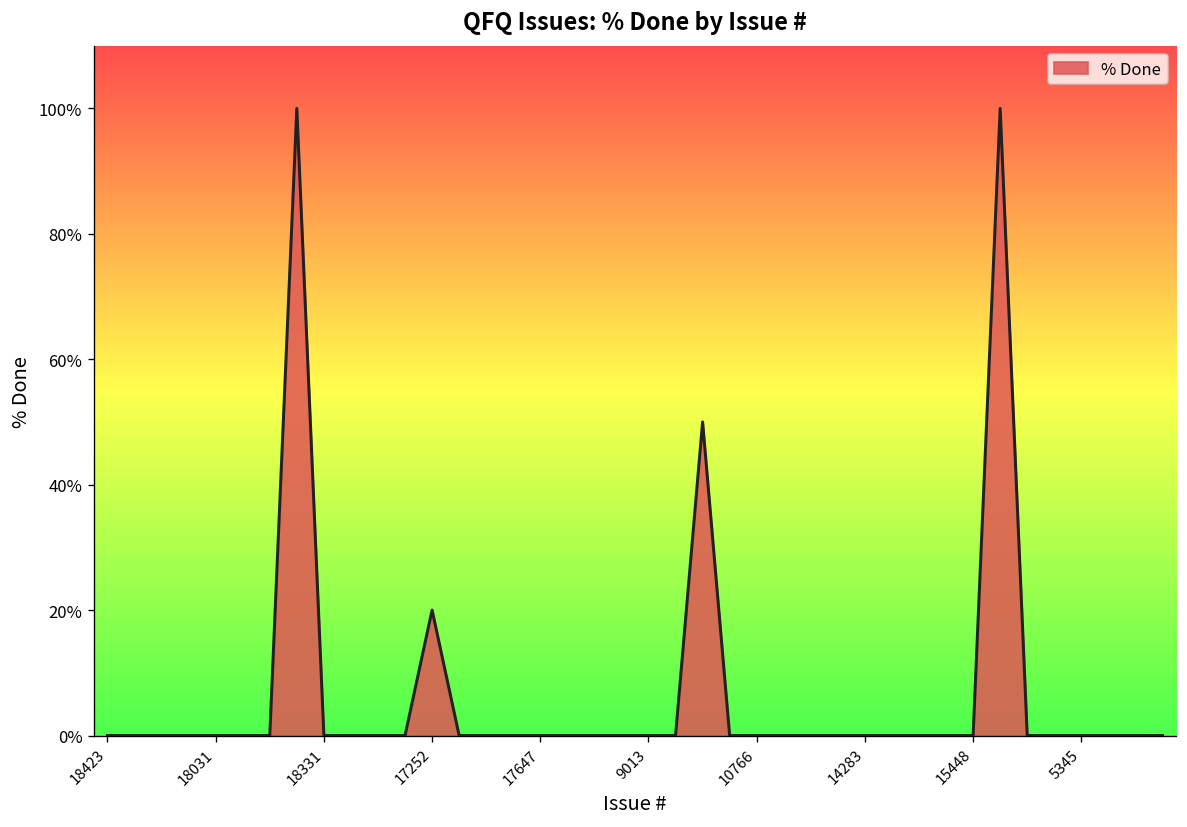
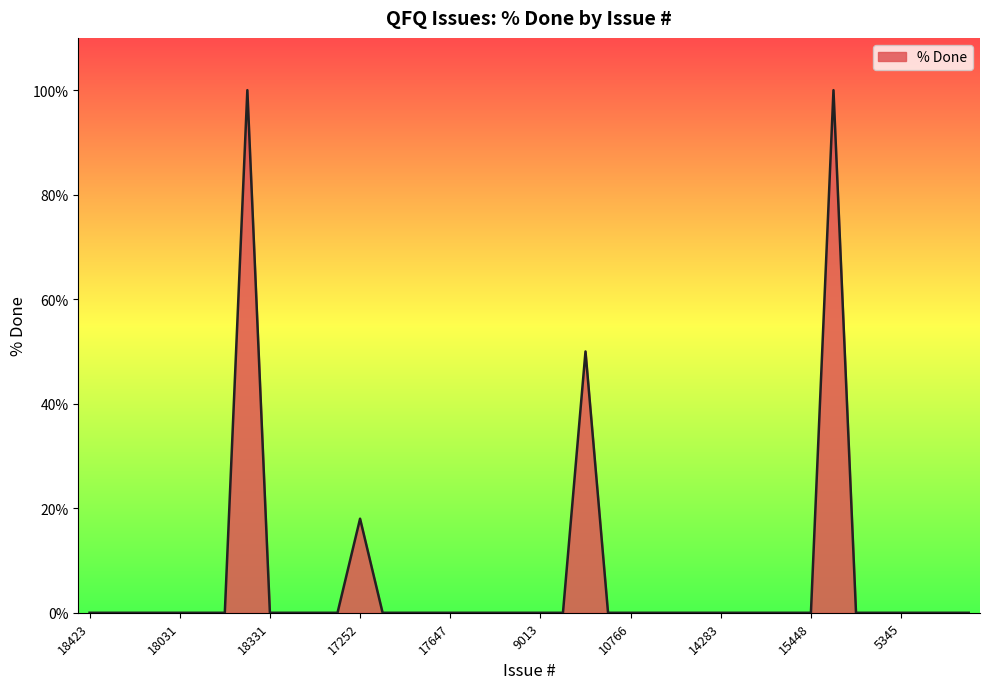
  {
    "18423": "0%",
    "18031": "0%",
    "18331": "0%",
-   "17252": "20%",
+   "17252": "18%",
    "17647": "0%",
    "9013": "0%",
    "10766": "0%",
    "14283": "0%",
    "15448": "0%",
    "5345": "0%"
  }
